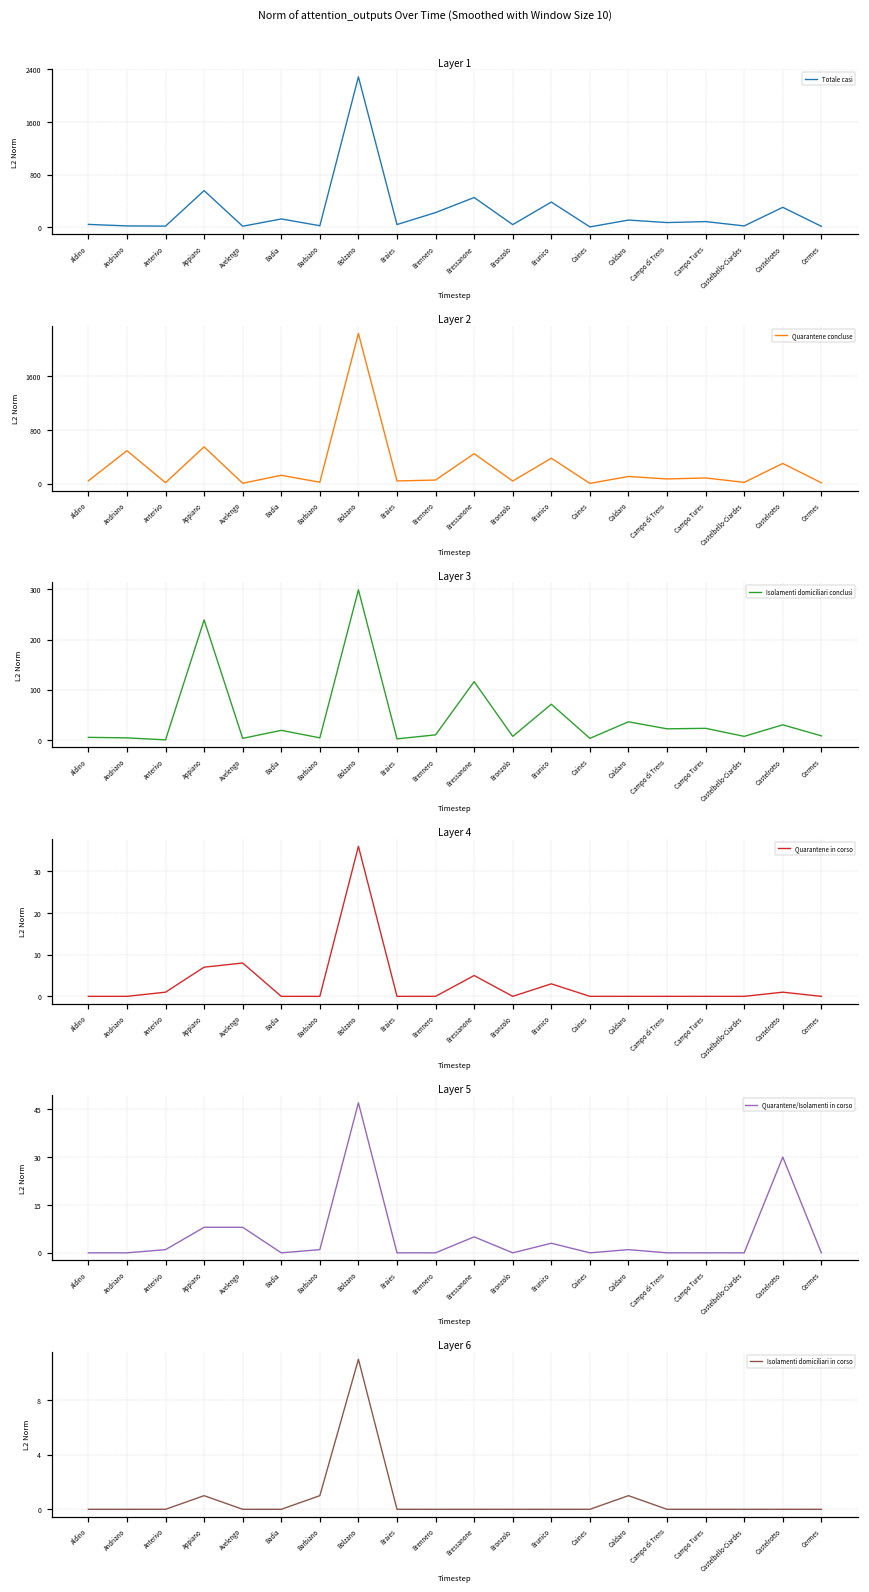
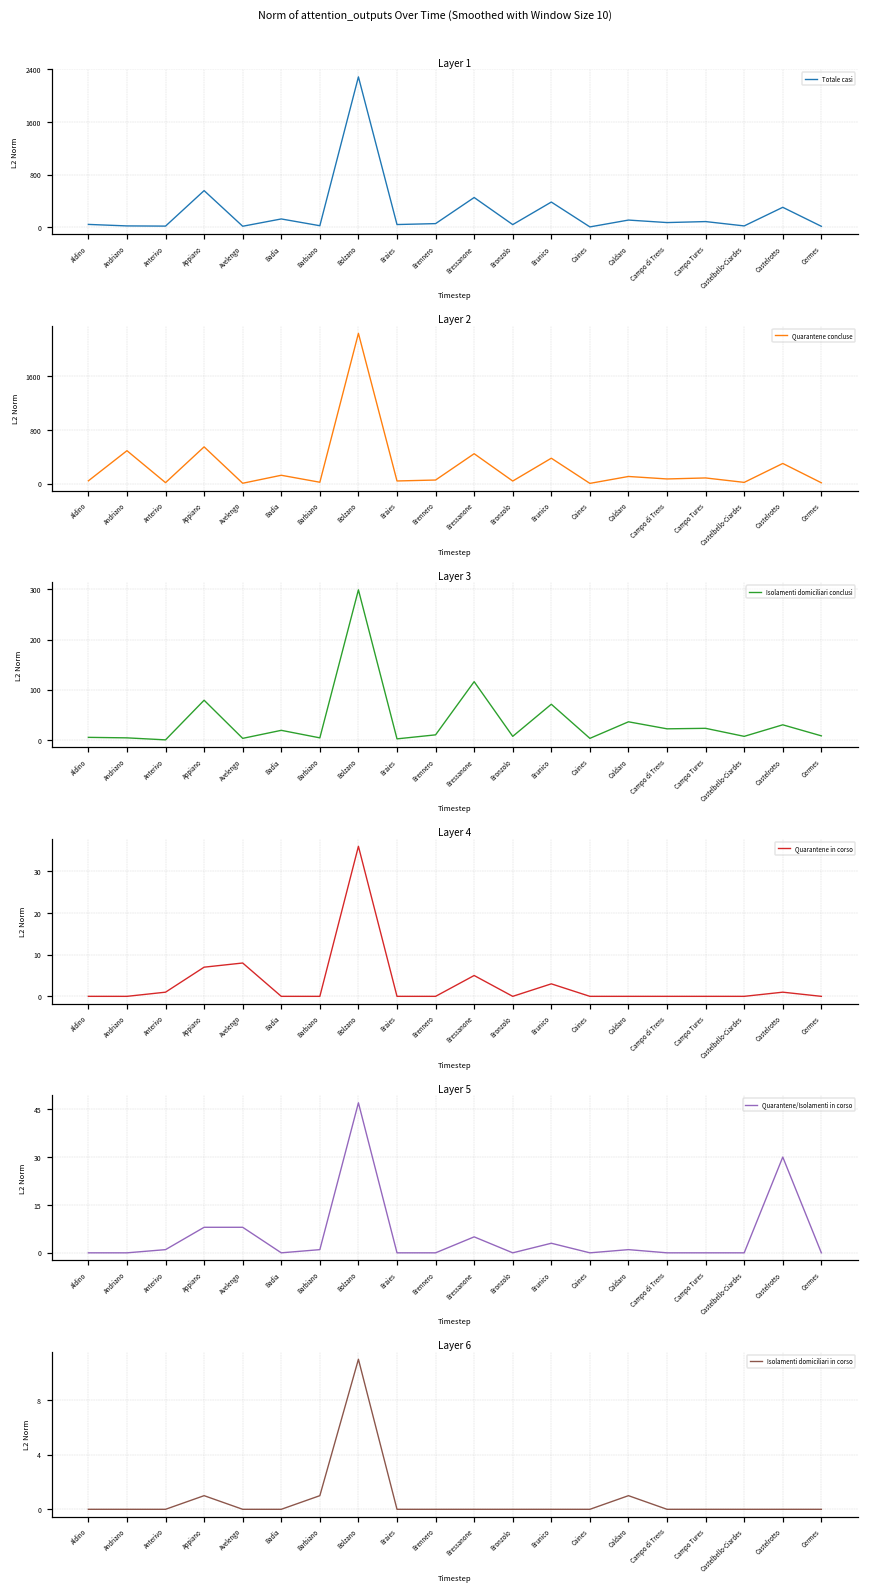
  {
    "Layer 1": {
      "Aldino": 0,
      "Andriano": 0,
      "Anterivo": 0,
      "Appiano": 600,
      "Avelengo": 0,
      "Badia": 100,
      "Barbiano": 0,
      "Bolzano": 2300,
      "Braies": 0,
-     "Brennero": 200,
+     "Brennero": 100,
      "Bressanone": 500,
      "Bronzolo": 0,
      "Brunico": 400,
      "Caines": 0,
      "Caldaro": 100,
      "Campo di Trens": 100,
      "Campo Tures": 100,
      "Castelbello-Ciardes": 0,
      "Castelrotto": 300,
      "Cermes": 0
    },
    "Layer 2": {
      "Aldino": 0,
      "Andriano": 500,
      "Anterivo": 0,
      "Appiano": 500,
      "Avelengo": 0,
      "Badia": 100,
      "Barbiano": 0,
      "Bolzano": 2200,
      "Braies": 0,
      "Brennero": 100,
      "Bressanone": 400,
      "Bronzolo": 0,
      "Brunico": 400,
      "Caines": 0,
      "Caldaro": 100,
      "Campo di Trens": 100,
      "Campo Tures": 100,
      "Castelbello-Ciardes": 0,
      "Castelrotto": 300,
      "Cermes": 0
    },
    "Layer 3": {
      "Aldino": 10,
      "Andriano": 0,
      "Anterivo": 0,
-     "Appiano": 240,
+     "Appiano": 80,
      "Avelengo": 0,
      "Badia": 20,
      "Barbiano": 0,
      "Bolzano": 300,
      "Braies": 0,
      "Brennero": 10,
      "Bressanone": 120,
      "Bronzolo": 10,
      "Brunico": 70,
      "Caines": 0,
      "Caldaro": 40,
      "Campo di Trens": 20,
      "Campo Tures": 20,
      "Castelbello-Ciardes": 10,
      "Castelrotto": 30,
      "Cermes": 10
    },
    "Layer 4": {
      "Aldino": 0,
      "Andriano": 0,
      "Anterivo": 1,
      "Appiano": 7,
      "Avelengo": 8,
      "Badia": 0,
      "Barbiano": 0,
      "Bolzano": 36,
      "Braies": 0,
      "Brennero": 0,
      "Bressanone": 5,
      "Bronzolo": 0,
      "Brunico": 3,
      "Caines": 0,
      "Caldaro": 0,
      "Campo di Trens": 0,
      "Campo Tures": 0,
      "Castelbello-Ciardes": 0,
      "Castelrotto": 1,
      "Cermes": 0
    },
    "Layer 5": {
      "Aldino": 0,
      "Andriano": 0,
      "Anterivo": 1,
      "Appiano": 8,
      "Avelengo": 8,
      "Badia": 0,
      "Barbiano": 1,
      "Bolzano": 47,
      "Braies": 0,
      "Brennero": 0,
      "Bressanone": 5,
      "Bronzolo": 0,
      "Brunico": 3,
      "Caines": 0,
      "Caldaro": 1,
      "Campo di Trens": 0,
      "Campo Tures": 0,
      "Castelbello-Ciardes": 0,
      "Castelrotto": 30,
      "Cermes": 0
    },
    "Layer 6": {
      "Aldino": 0.0,
      "Andriano": 0.0,
      "Anterivo": 0.0,
      "Appiano": 1.0,
      "Avelengo": 0.0,
      "Badia": 0.0,
      "Barbiano": 1.0,
      "Bolzano": 11.0,
      "Braies": 0.0,
      "Brennero": 0.0,
      "Bressanone": 0.0,
      "Bronzolo": 0.0,
      "Brunico": 0.0,
      "Caines": 0.0,
      "Caldaro": 1.0,
      "Campo di Trens": 0.0,
      "Campo Tures": 0.0,
      "Castelbello-Ciardes": 0.0,
      "Castelrotto": 0.0,
      "Cermes": 0.0
    }
  }
